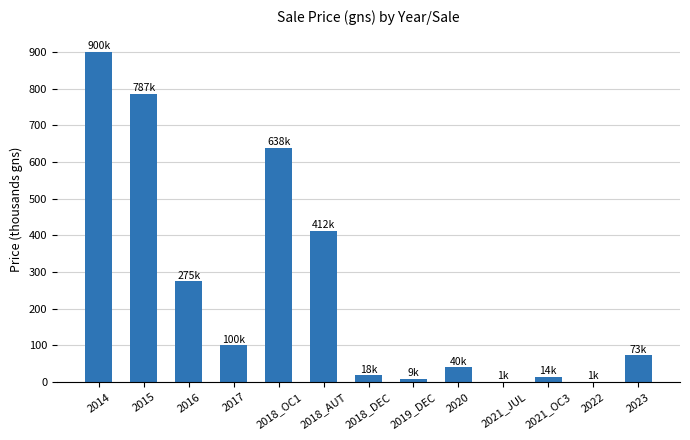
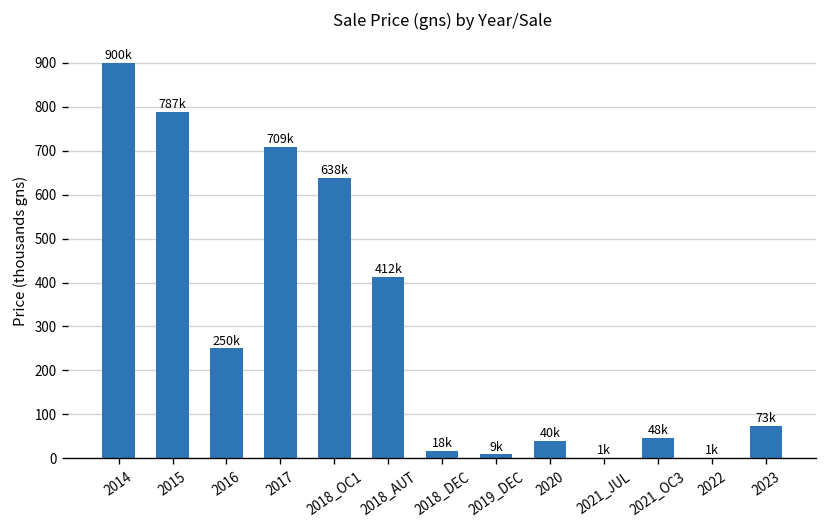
  {
    "2014": "900k",
    "2015": "787k",
-   "2016": "275k",
-   "2017": "100k",
+   "2016": "250k",
+   "2017": "709k",
    "2018_OC1": "638k",
    "2018_AUT": "412k",
    "2018_DEC": "18k",
    "2019_DEC": "9k",
    "2020": "40k",
    "2021_JUL": "1k",
-   "2021_OC3": "14k",
+   "2021_OC3": "48k",
    "2022": "1k",
    "2023": "73k"
  }
